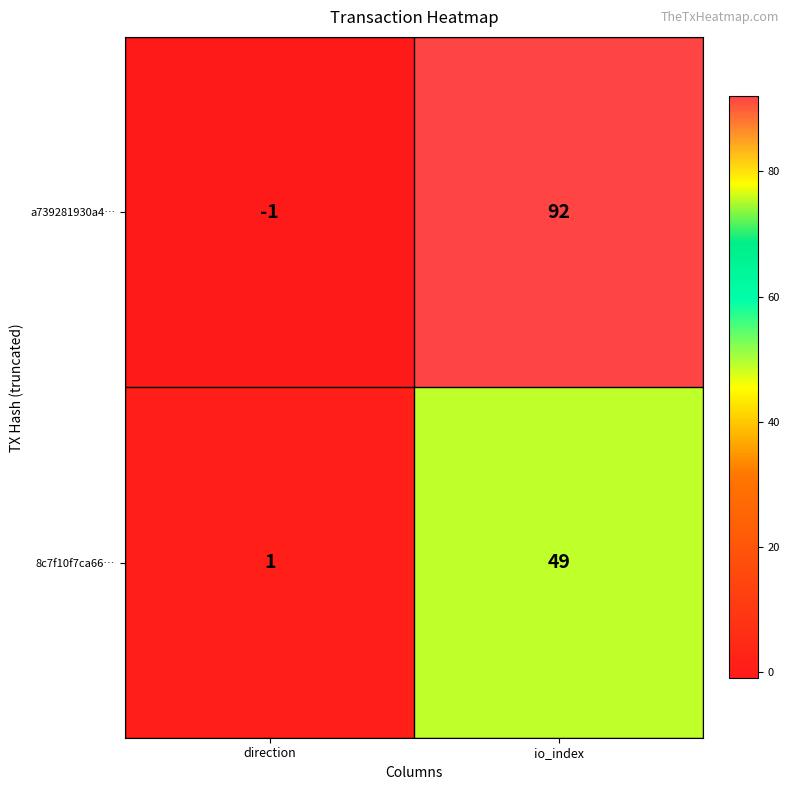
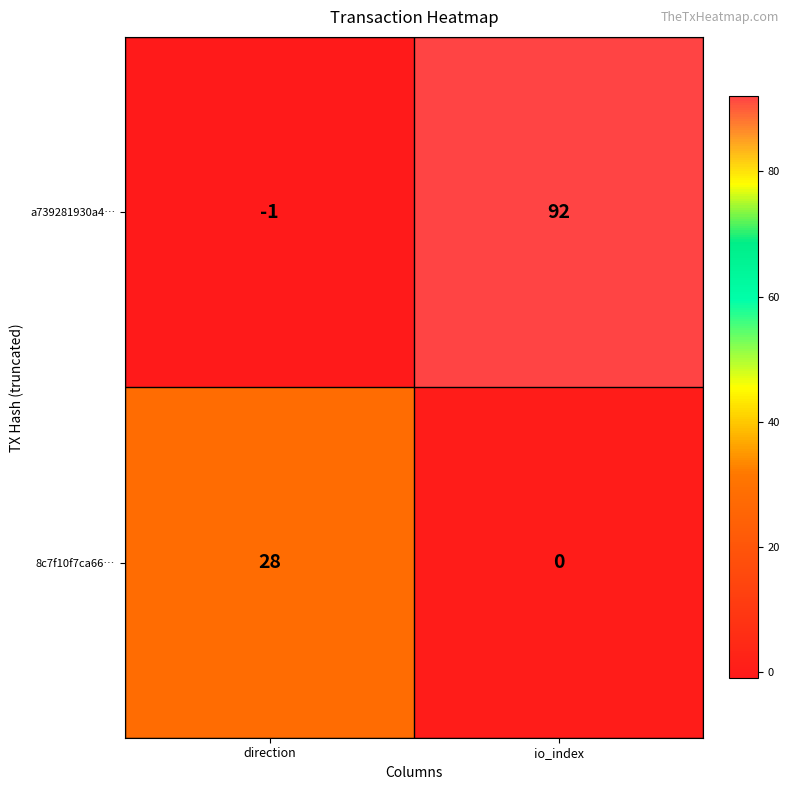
  {
    "a739281930a4…": {
      "direction": -1,
      "io_index": 92
    },
    "8c7f10f7ca66…": {
-     "direction": 1,
-     "io_index": 49
+     "direction": 28,
+     "io_index": 0
    }
  }
